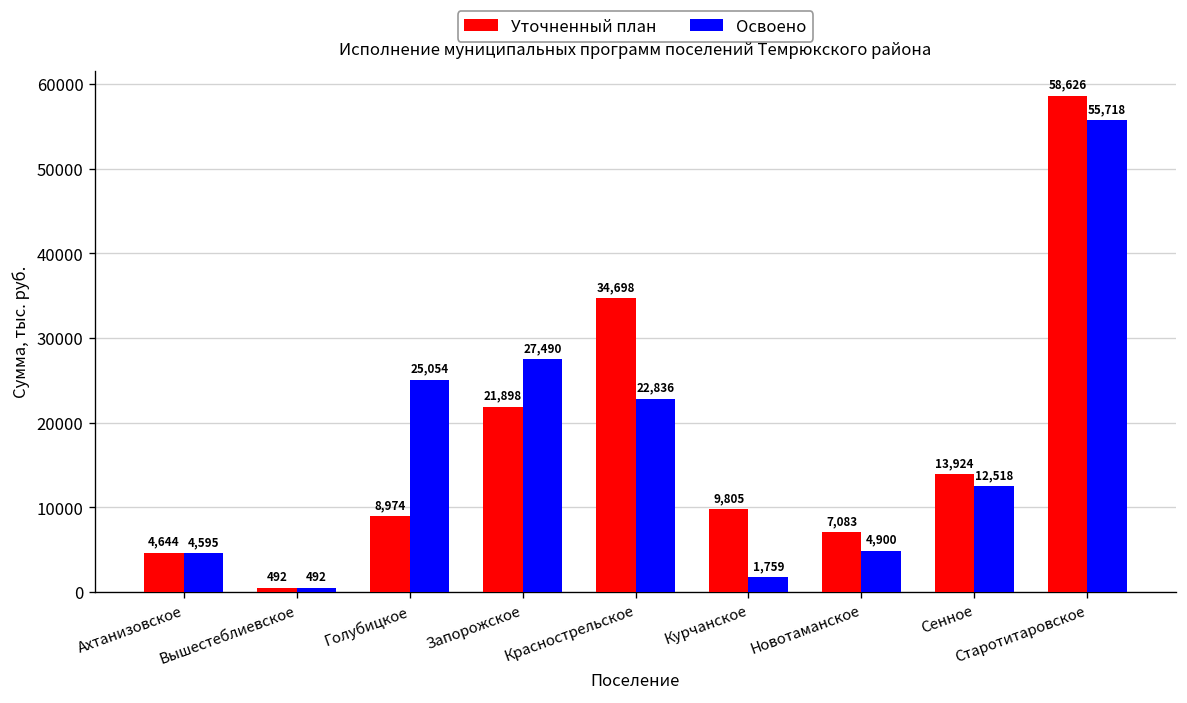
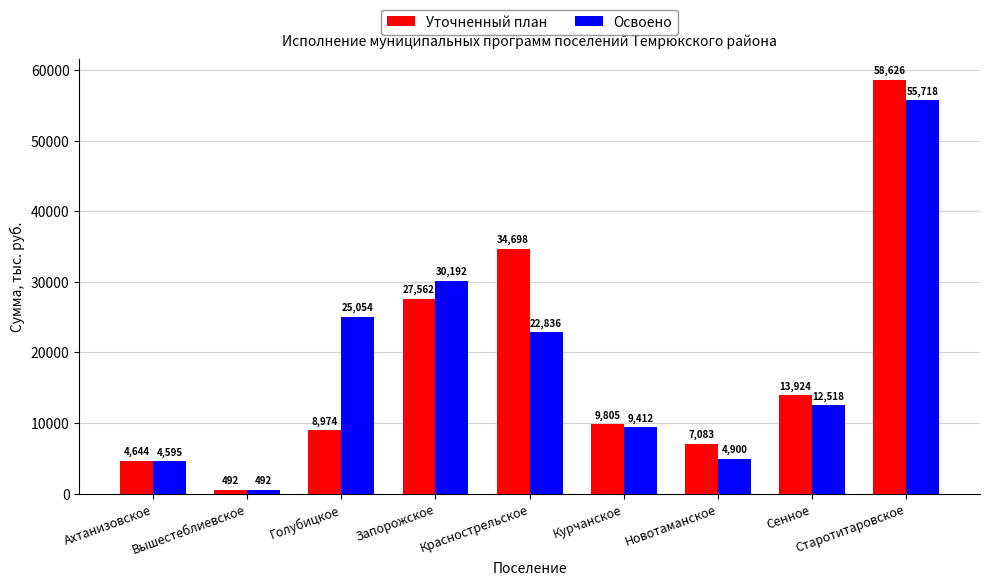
  {
    "Уточненный план": {
      "Ахтанизовское": "4,644",
      "Вышестеблиевское": "492",
      "Голубицкое": "8,974",
-     "Запорожское": "21,898",
+     "Запорожское": "27,562",
      "Краснострельское": "34,698",
      "Курчанское": "9,805",
      "Новотаманское": "7,083",
      "Сенное": "13,924",
      "Старотитаровское": "58,626"
    },
    "Освоено": {
      "Ахтанизовское": "4,595",
      "Вышестеблиевское": "492",
      "Голубицкое": "25,054",
-     "Запорожское": "27,490",
+     "Запорожское": "30,192",
      "Краснострельское": "22,836",
-     "Курчанское": "1,759",
+     "Курчанское": "9,412",
      "Новотаманское": "4,900",
      "Сенное": "12,518",
      "Старотитаровское": "55,718"
    }
  }
